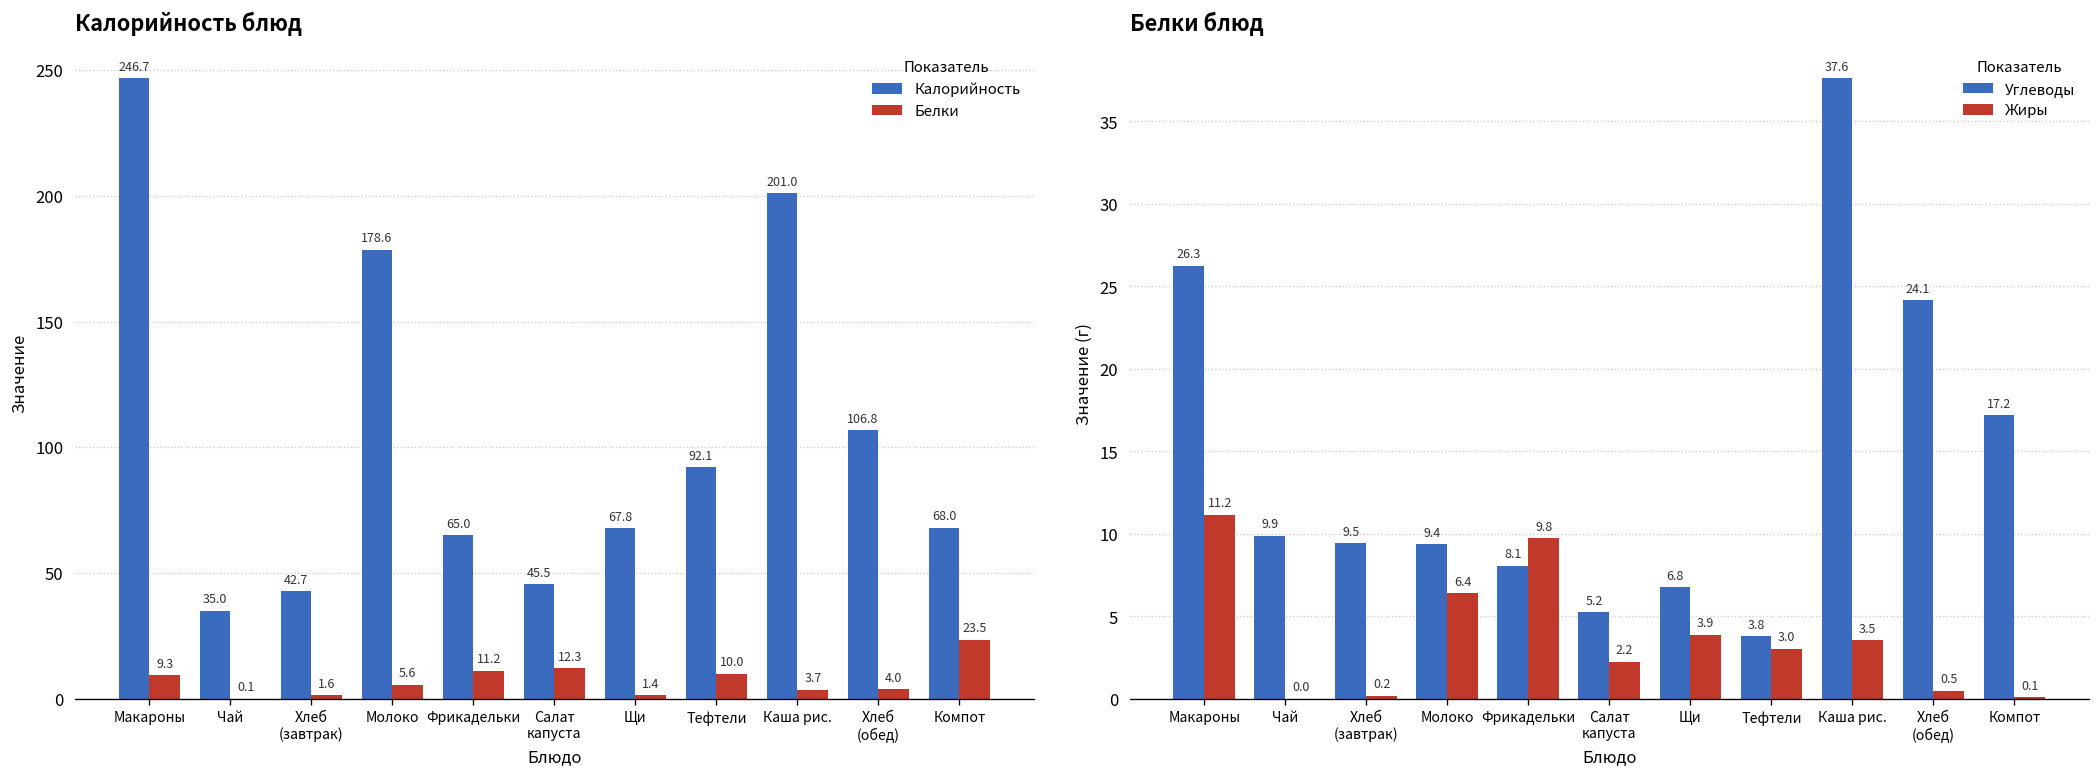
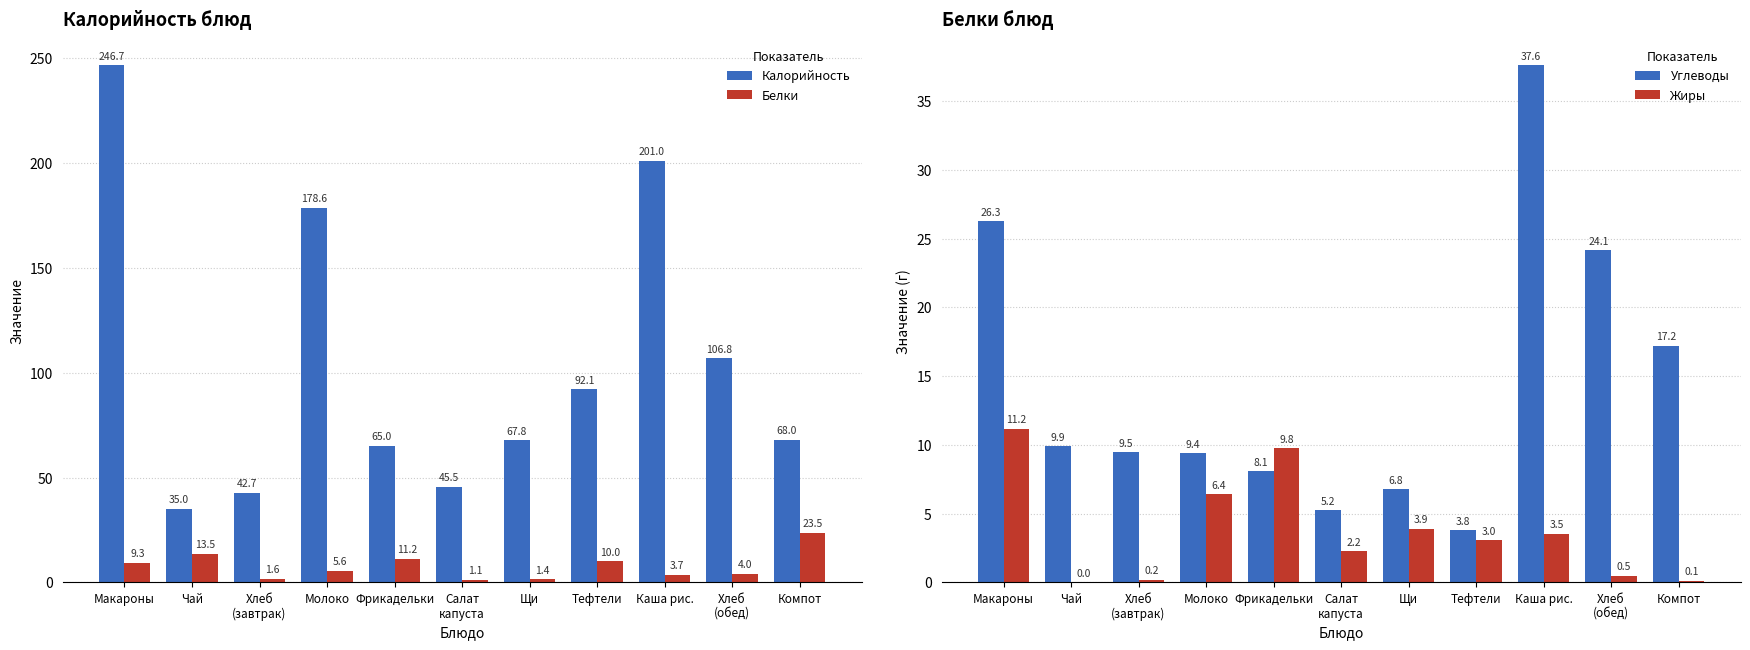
  {
    "Калорийность блюд": {
      "Калорийность": {
        "Макароны": 246.7,
        "Чай": 35.0,
        "Хлеб (завтрак)": 42.7,
        "Молоко": 178.6,
        "Фрикадельки": 65.0,
        "Салат капуста": 45.5,
        "Щи": 67.8,
        "Тефтели": 92.1,
        "Каша рис.": 201.0,
        "Хлеб (обед)": 106.8,
        "Компот": 68.0
      },
      "Белки": {
        "Макароны": 9.3,
-       "Чай": 0.1,
+       "Чай": 13.5,
        "Хлеб (завтрак)": 1.6,
        "Молоко": 5.6,
        "Фрикадельки": 11.2,
-       "Салат капуста": 12.3,
+       "Салат капуста": 1.1,
        "Щи": 1.4,
        "Тефтели": 10.0,
        "Каша рис.": 3.7,
        "Хлеб (обед)": 4.0,
        "Компот": 23.5
      }
    },
    "Белки блюд": {
      "Углеводы": {
        "Макароны": 26.3,
        "Чай": 9.9,
        "Хлеб (завтрак)": 9.5,
        "Молоко": 9.4,
        "Фрикадельки": 8.1,
        "Салат капуста": 5.2,
        "Щи": 6.8,
        "Тефтели": 3.8,
        "Каша рис.": 37.6,
        "Хлеб (обед)": 24.1,
        "Компот": 17.2
      },
      "Жиры": {
        "Макароны": 11.2,
        "Чай": 0.0,
        "Хлеб (завтрак)": 0.2,
        "Молоко": 6.4,
        "Фрикадельки": 9.8,
        "Салат капуста": 2.2,
        "Щи": 3.9,
        "Тефтели": 3.0,
        "Каша рис.": 3.5,
        "Хлеб (обед)": 0.5,
        "Компот": 0.1
      }
    }
  }
